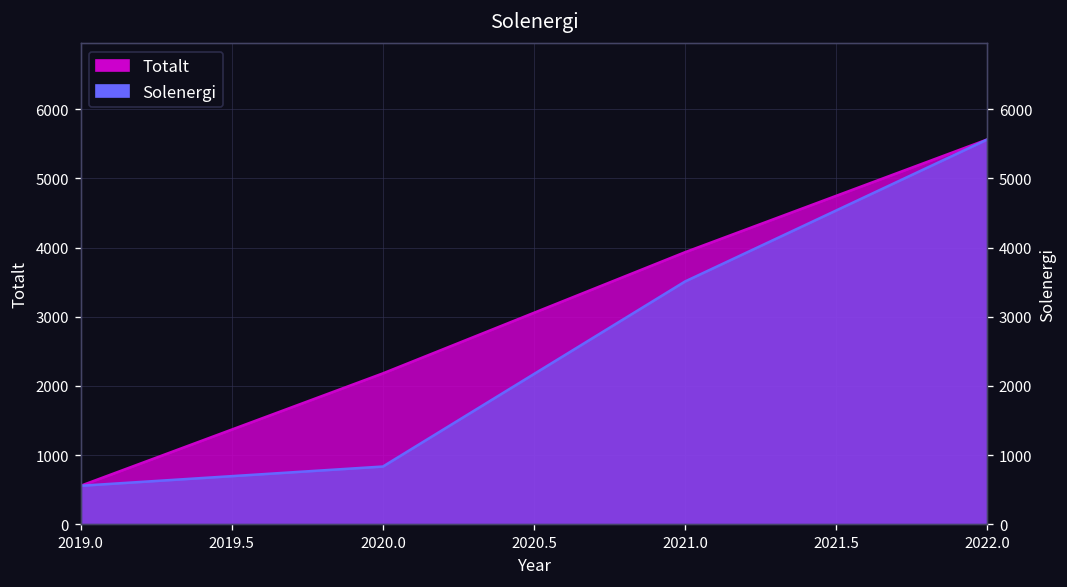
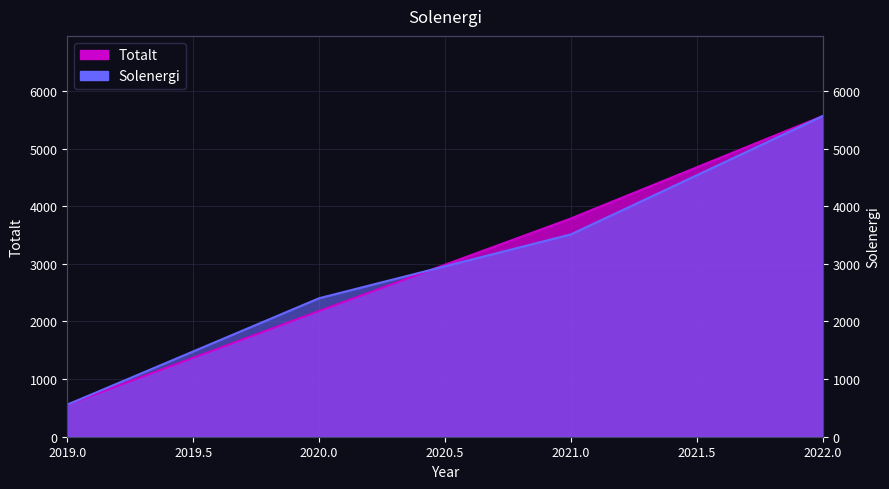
  {
    "Totalt": {
      "2020.0": 2200,
-     "2021.0": 3900
+     "2021.0": 3800
    },
    "Solenergi": {
-     "2020.0": 800,
+     "2020.0": 2400,
      "2021.0": 3500
    }
  }
